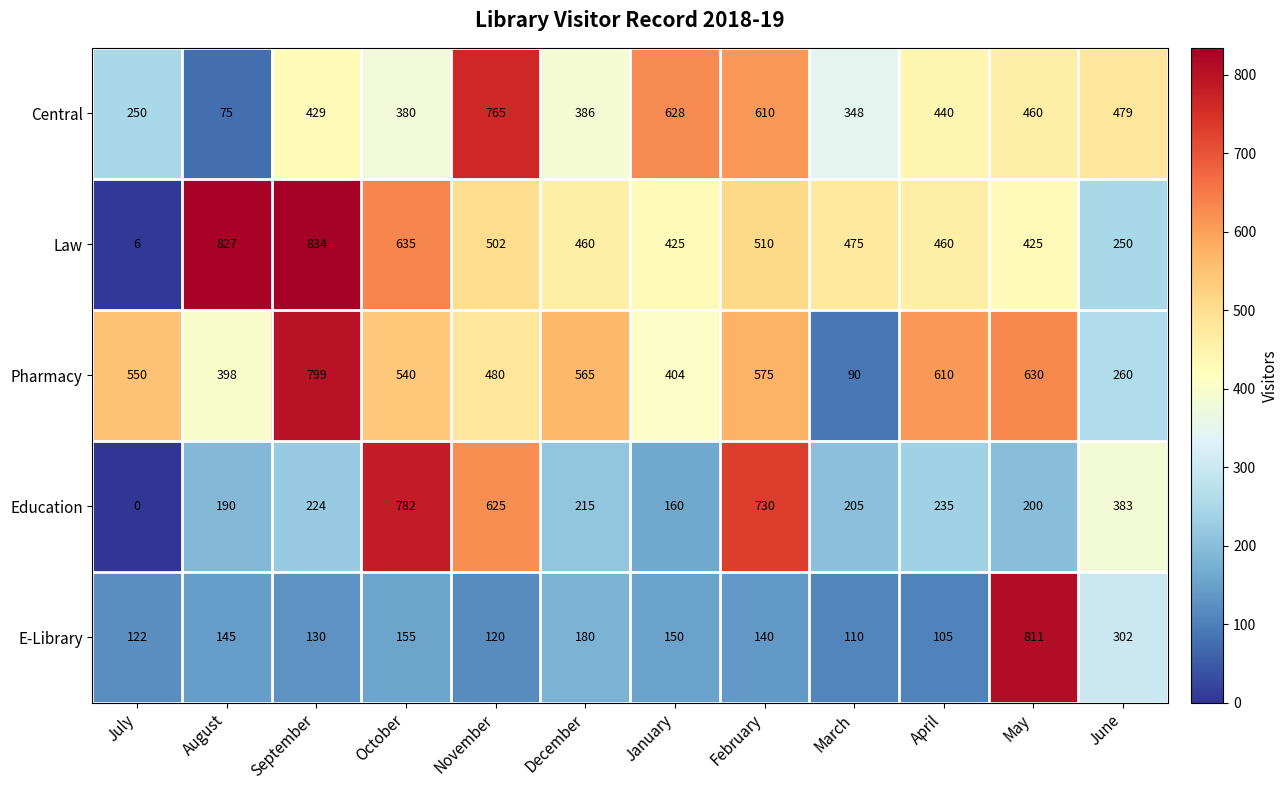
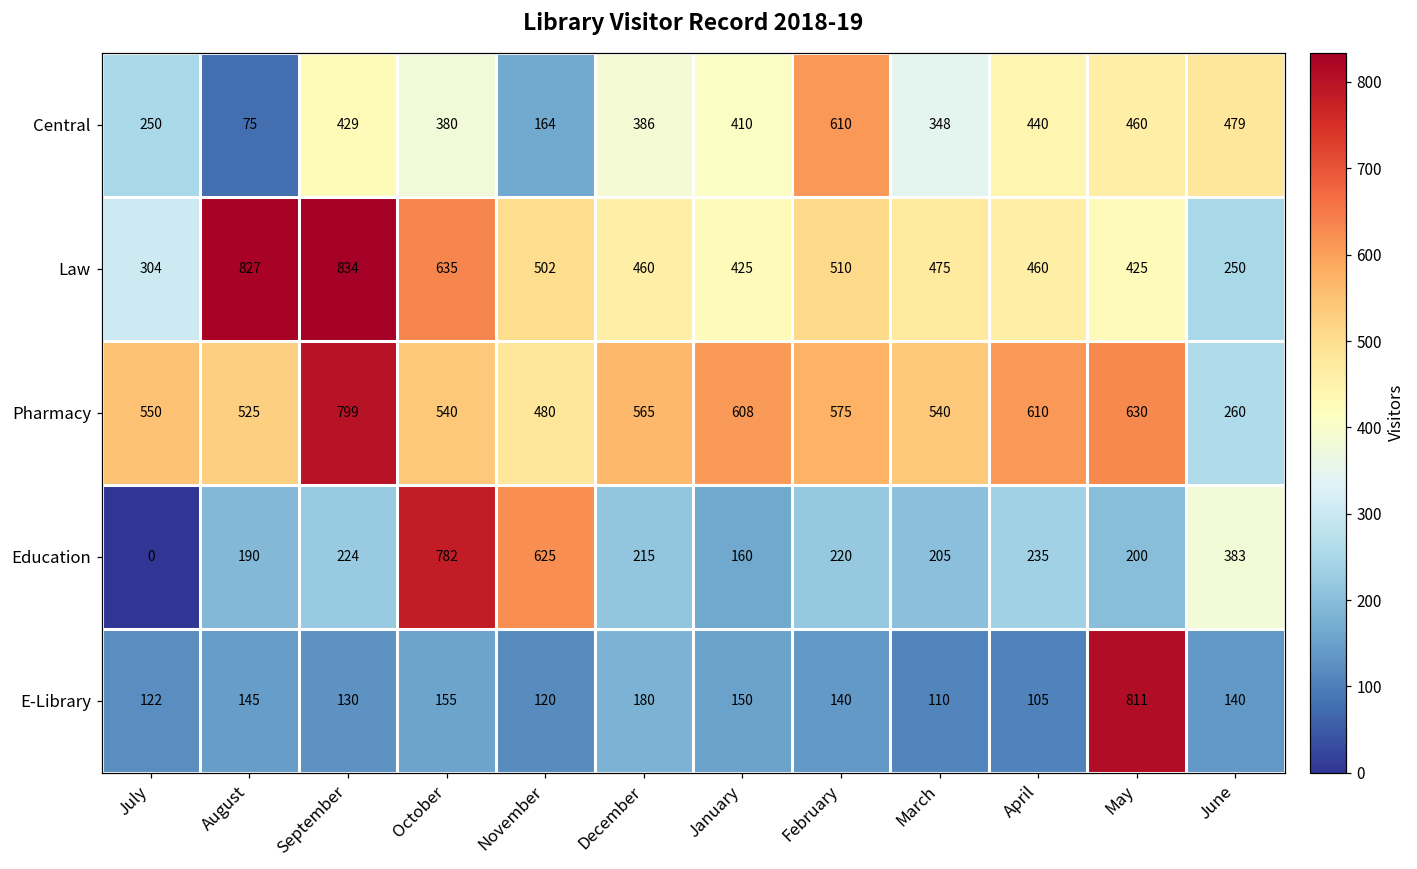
  {
    "Central": {
      "July": 250,
      "August": 75,
      "September": 429,
      "October": 380,
-     "November": 765,
+     "November": 164,
      "December": 386,
-     "January": 628,
+     "January": 410,
      "February": 610,
      "March": 348,
      "April": 440,
      "May": 460,
      "June": 479
    },
    "Law": {
-     "July": 6,
+     "July": 304,
      "August": 827,
      "September": 834,
      "October": 635,
      "November": 502,
      "December": 460,
      "January": 425,
      "February": 510,
      "March": 475,
      "April": 460,
      "May": 425,
      "June": 250
    },
    "Pharmacy": {
      "July": 550,
-     "August": 398,
+     "August": 525,
      "September": 799,
      "October": 540,
      "November": 480,
      "December": 565,
-     "January": 404,
+     "January": 608,
      "February": 575,
-     "March": 90,
+     "March": 540,
      "April": 610,
      "May": 630,
      "June": 260
    },
    "Education": {
      "July": 0,
      "August": 190,
      "September": 224,
      "October": 782,
      "November": 625,
      "December": 215,
      "January": 160,
-     "February": 730,
+     "February": 220,
      "March": 205,
      "April": 235,
      "May": 200,
      "June": 383
    },
    "E-Library": {
      "July": 122,
      "August": 145,
      "September": 130,
      "October": 155,
      "November": 120,
      "December": 180,
      "January": 150,
      "February": 140,
      "March": 110,
      "April": 105,
      "May": 811,
-     "June": 302
+     "June": 140
    }
  }
